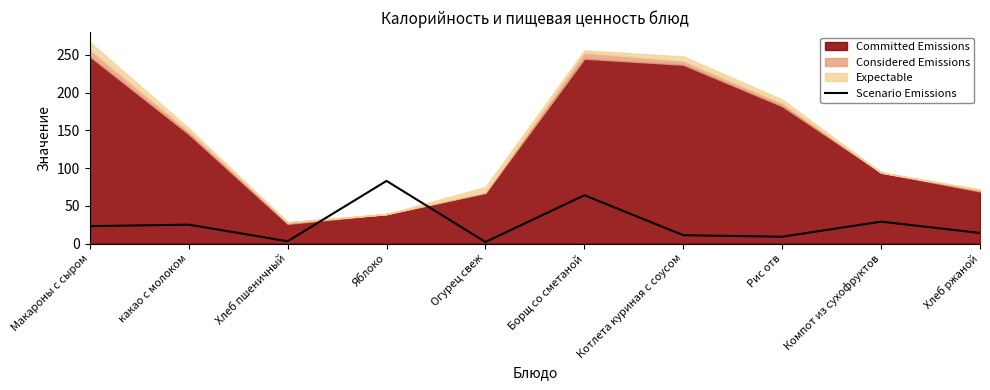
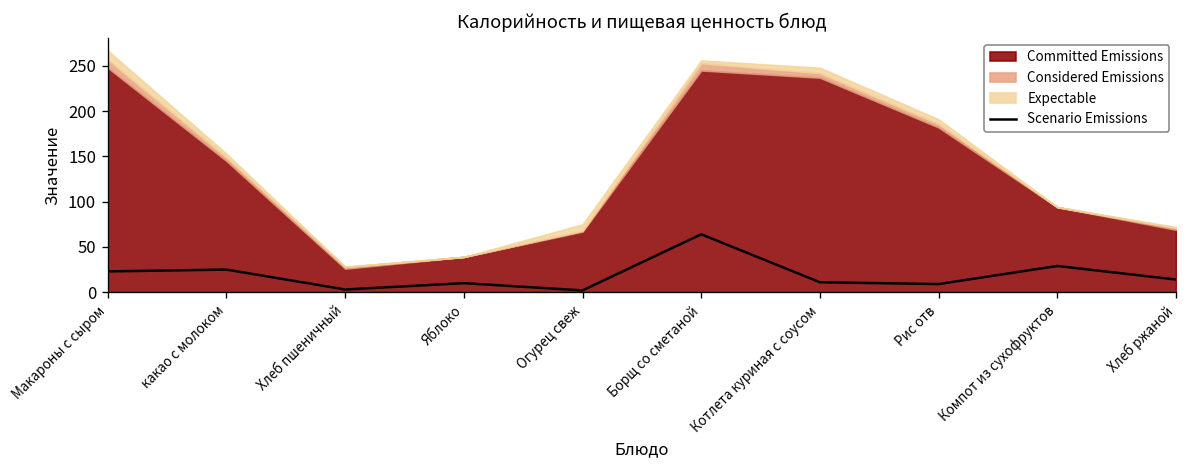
  {
    "Scenario Emissions": {
      "Макароны с сыром": 20,
      "какао с молоком": 30,
      "Хлеб пшеничный": 0,
-     "Яблоко": 80,
+     "Яблоко": 10,
      "Огурец свеж": 0,
      "Борщ со сметаной": 60,
      "Котлета куриная с соусом": 10,
      "Рис отв": 10,
      "Компот из сухофруктов": 30,
      "Хлеб ржаной": 10
    },
    "Committed Emissions": {
      "Макароны с сыром": 250,
      "какао с молоком": 150,
      "Борщ со сметаной": 250,
      "Котлета куриная с соусом": 240,
      "Рис отв": 180
    }
  }
